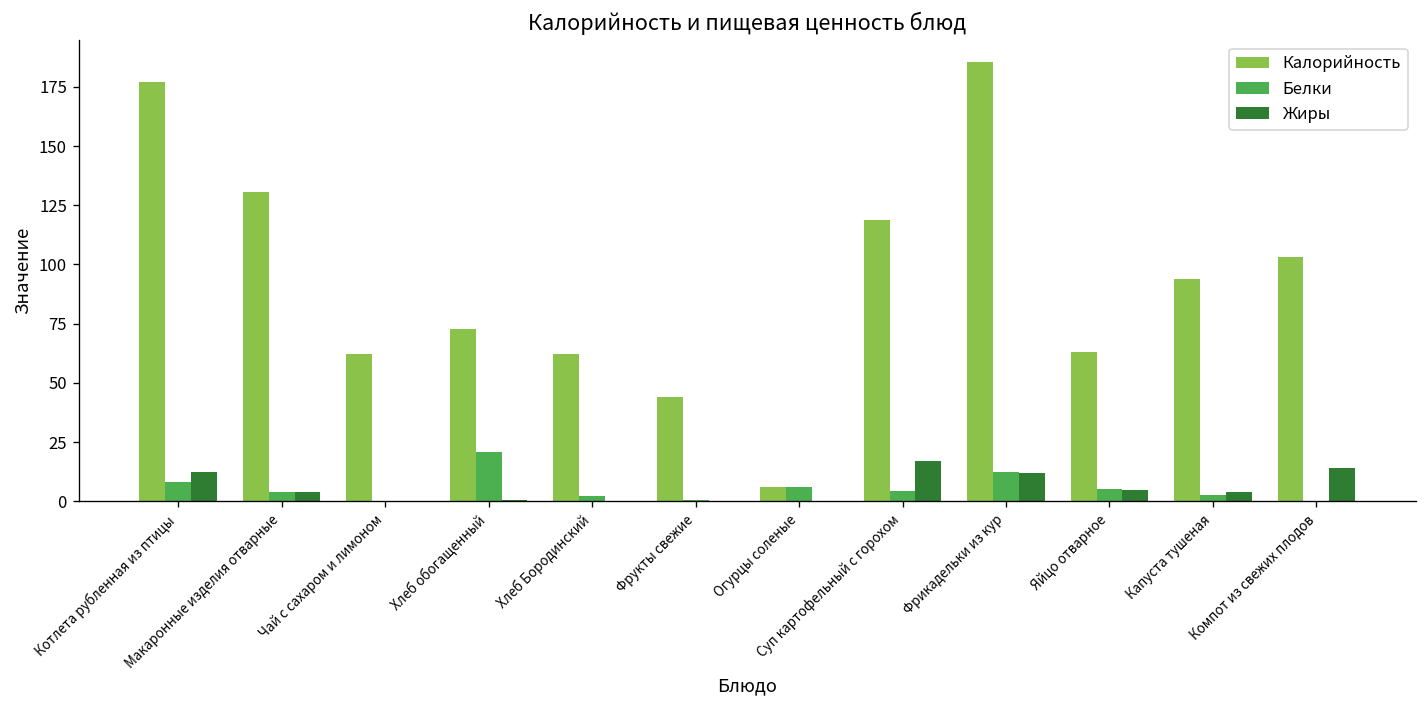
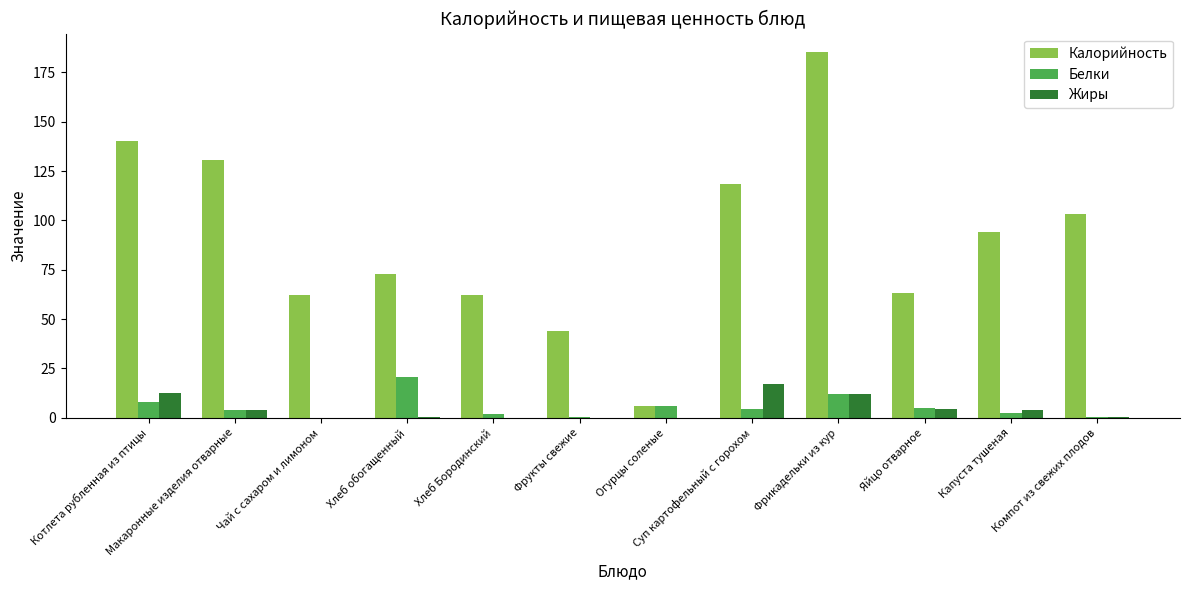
  {
    "Калорийность": {
-     "Котлета рубленная из птицы": 177,
+     "Котлета рубленная из птицы": 140,
      "Макаронные изделия отварные": 130,
      "Чай с сахаром и лимоном": 62,
      "Хлеб обогащенный": 73,
      "Хлеб Бородинский": 62,
      "Фрукты свежие": 44,
      "Огурцы соленые": 6,
      "Суп картофельный с горохом": 119,
      "Фрикадельки из кур": 185,
      "Яйцо отварное": 63,
      "Капуста тушеная": 94,
      "Компот из свежих плодов": 103
    },
    "Белки": {
      "Котлета рубленная из птицы": 8,
      "Макаронные изделия отварные": 4,
      "Хлеб обогащенный": 21,
      "Хлеб Бородинский": 2,
      "Огурцы соленые": 6,
      "Суп картофельный с горохом": 4,
      "Фрикадельки из кур": 12,
      "Яйцо отварное": 5,
      "Капуста тушеная": 3
    },
    "Жиры": {
      "Котлета рубленная из птицы": 12,
      "Макаронные изделия отварные": 4,
      "Суп картофельный с горохом": 17,
      "Фрикадельки из кур": 12,
      "Яйцо отварное": 5,
      "Капуста тушеная": 4,
-     "Компот из свежих плодов": 14
+     "Компот из свежих плодов": 0
    }
  }
